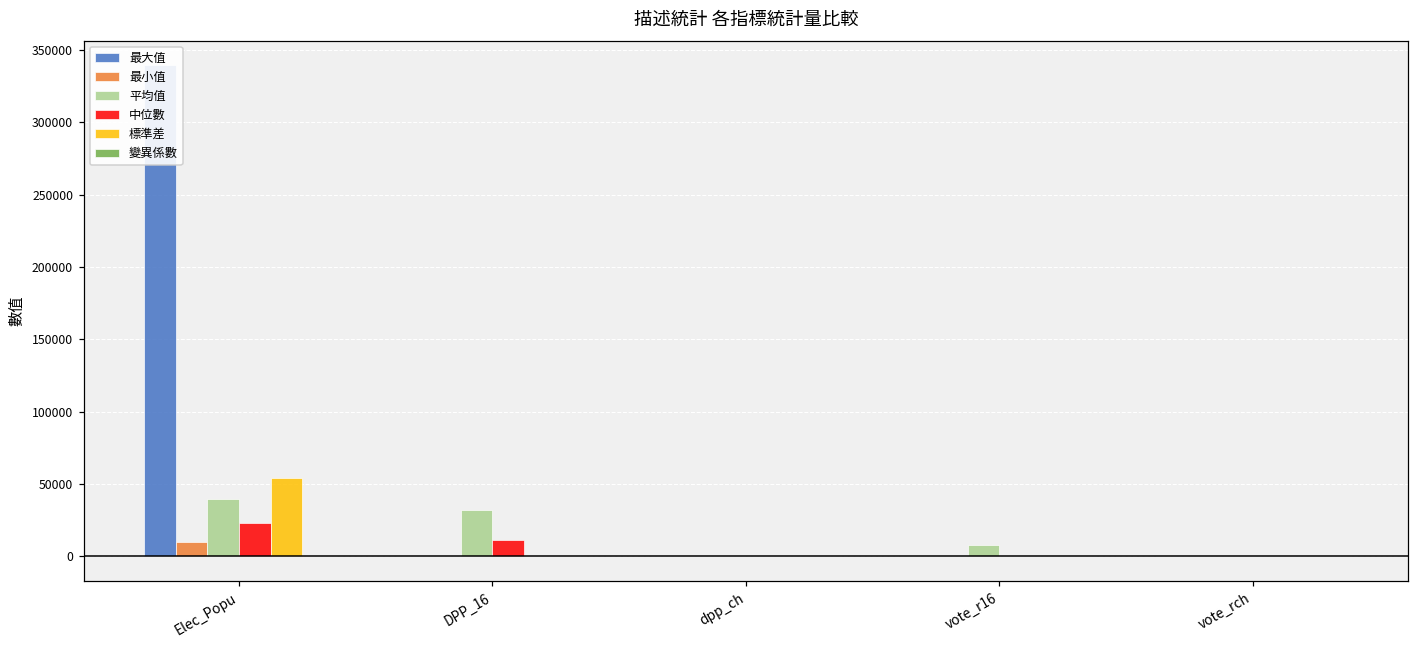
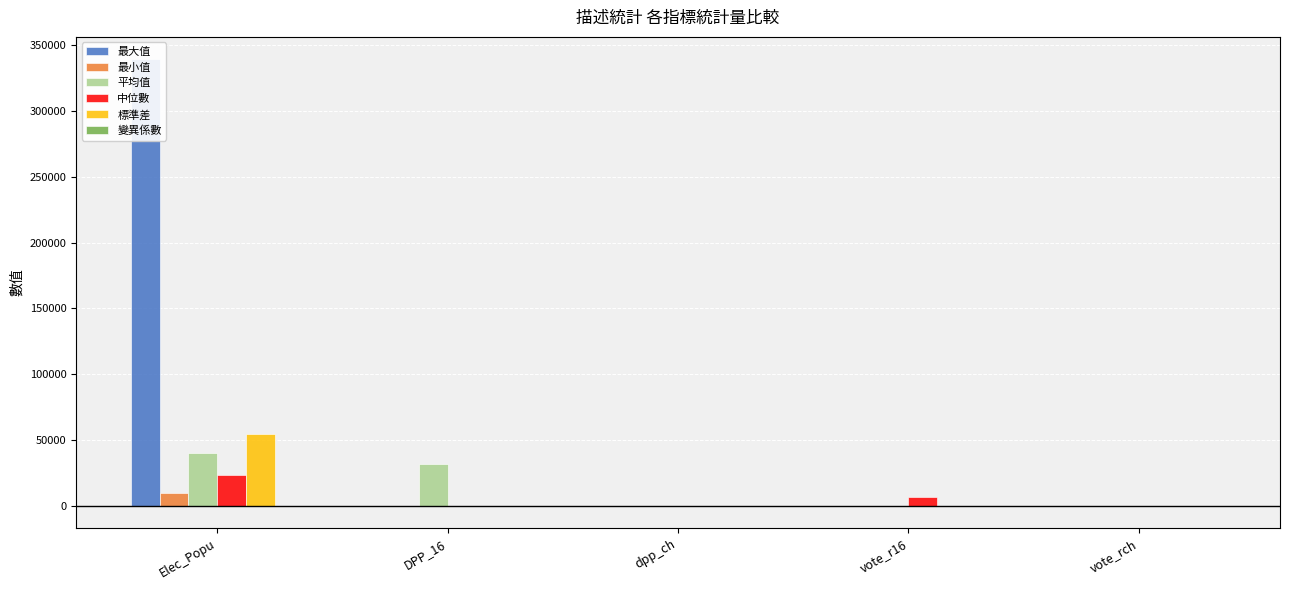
  {
    "最小值": {
      "Elec_Popu": 10000
    },
    "平均值": {
      "Elec_Popu": 40000,
      "DPP_16": 32000,
-     "vote_r16": 8000
+     "vote_r16": 0
    },
    "中位數": {
      "Elec_Popu": 23000,
-     "DPP_16": 12000,
-     "vote_r16": 0
+     "DPP_16": 0,
+     "vote_r16": 6000
    },
    "標準差": {
      "Elec_Popu": 54000
    }
  }
